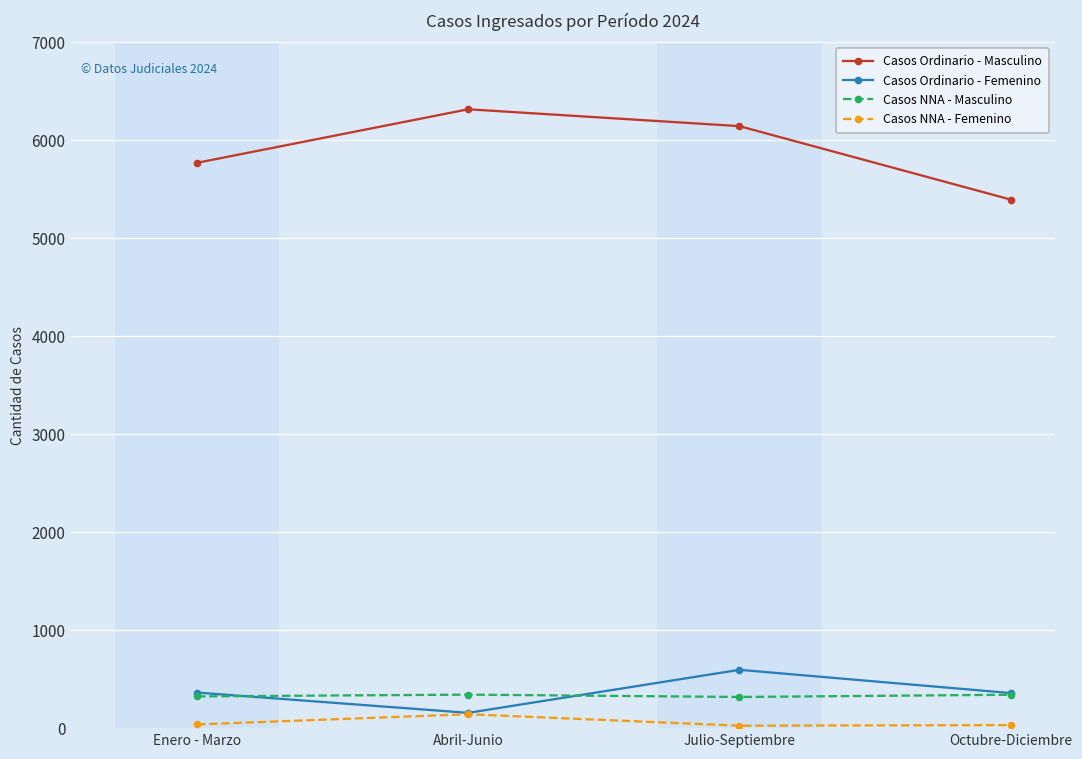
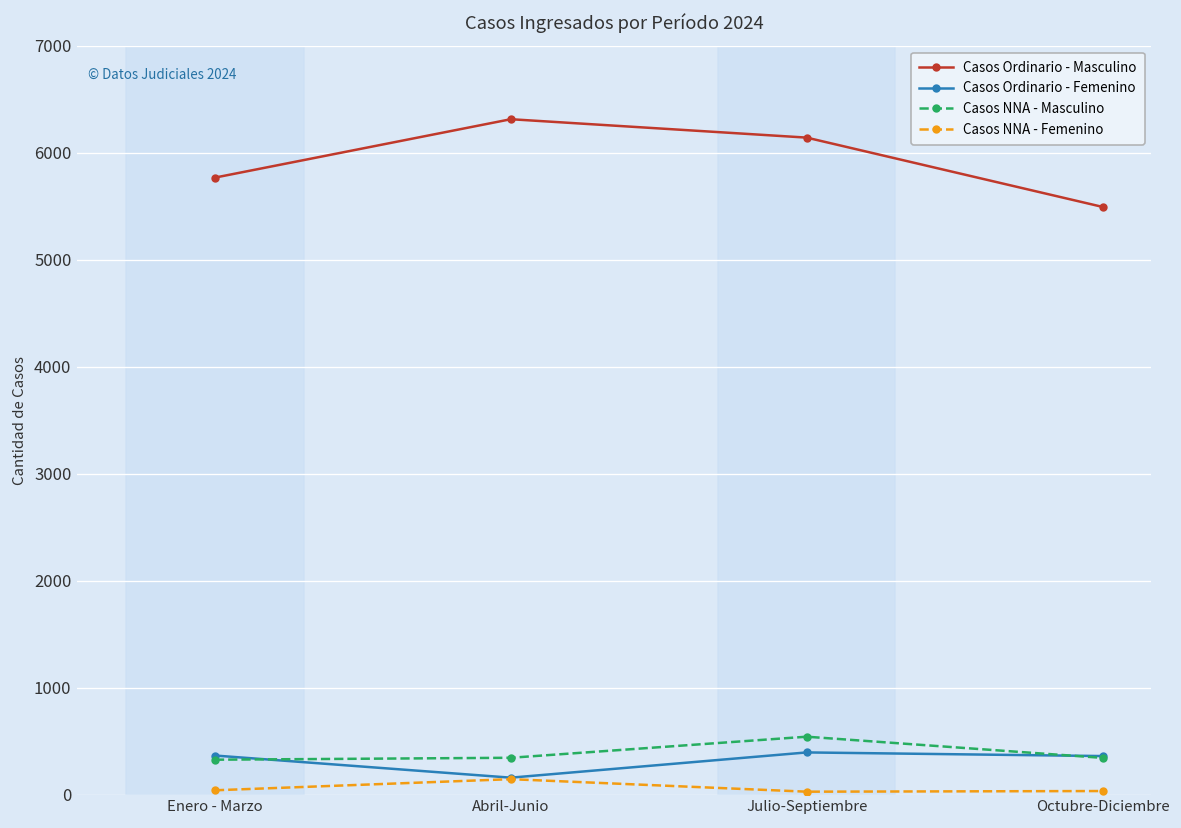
  {
    "Casos Ordinario - Masculino": {
      "Enero - Marzo": 5800,
      "Abril-Junio": 6300,
      "Julio-Septiembre": 6100,
-     "Octubre-Diciembre": 5400
+     "Octubre-Diciembre": 5500
    },
    "Casos Ordinario - Femenino": {
      "Enero - Marzo": 400,
-     "Julio-Septiembre": 600
+     "Julio-Septiembre": 400
    },
    "Casos NNA - Masculino": {
      "Enero - Marzo": 300,
      "Abril-Junio": 300,
-     "Julio-Septiembre": 300
+     "Julio-Septiembre": 500
    },
    "Casos NNA - Femenino": {
      "Enero - Marzo": 0,
      "Julio-Septiembre": 0,
      "Octubre-Diciembre": 0
    }
  }
